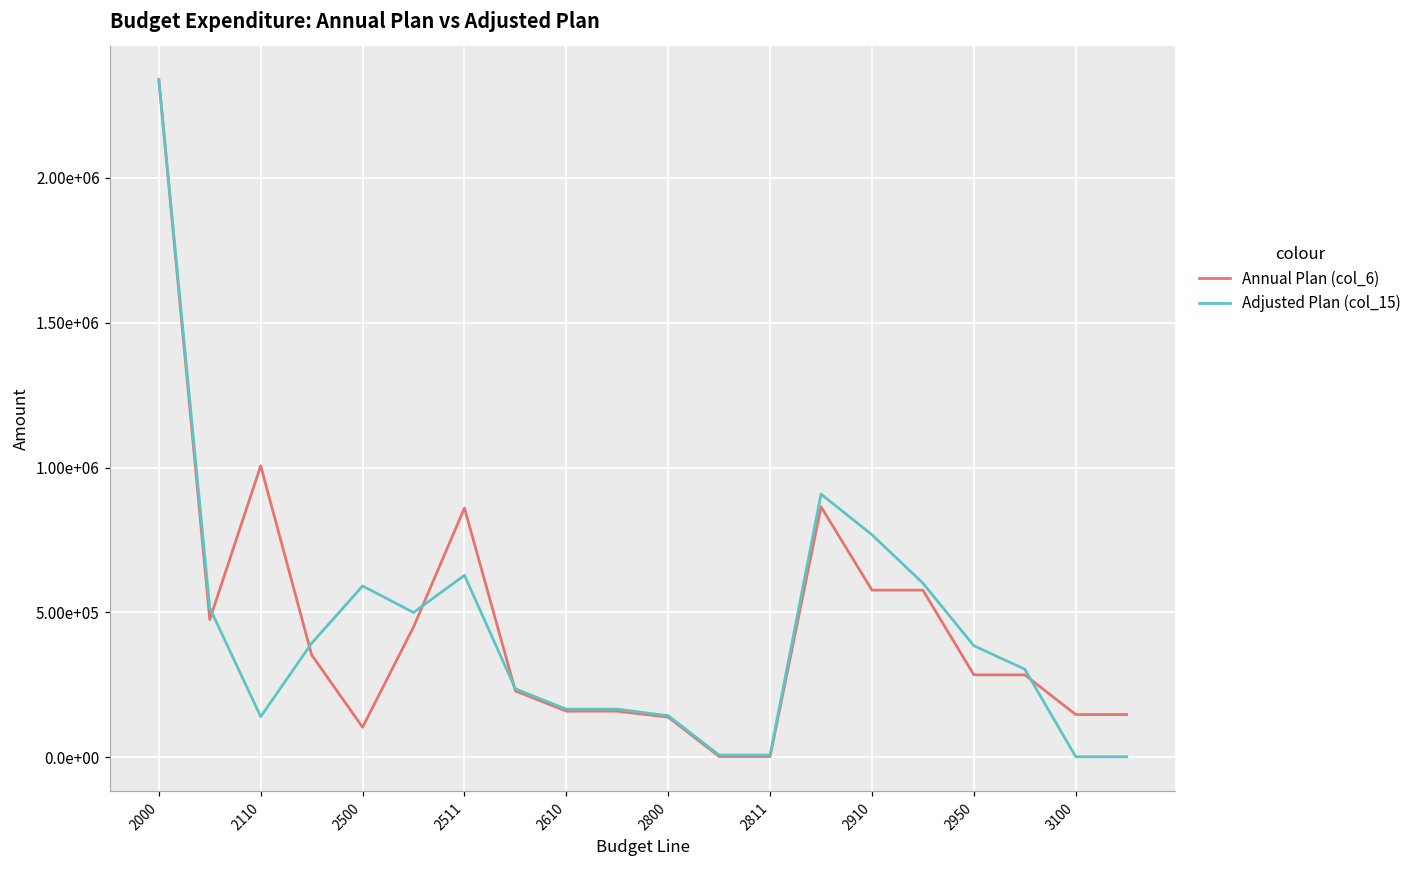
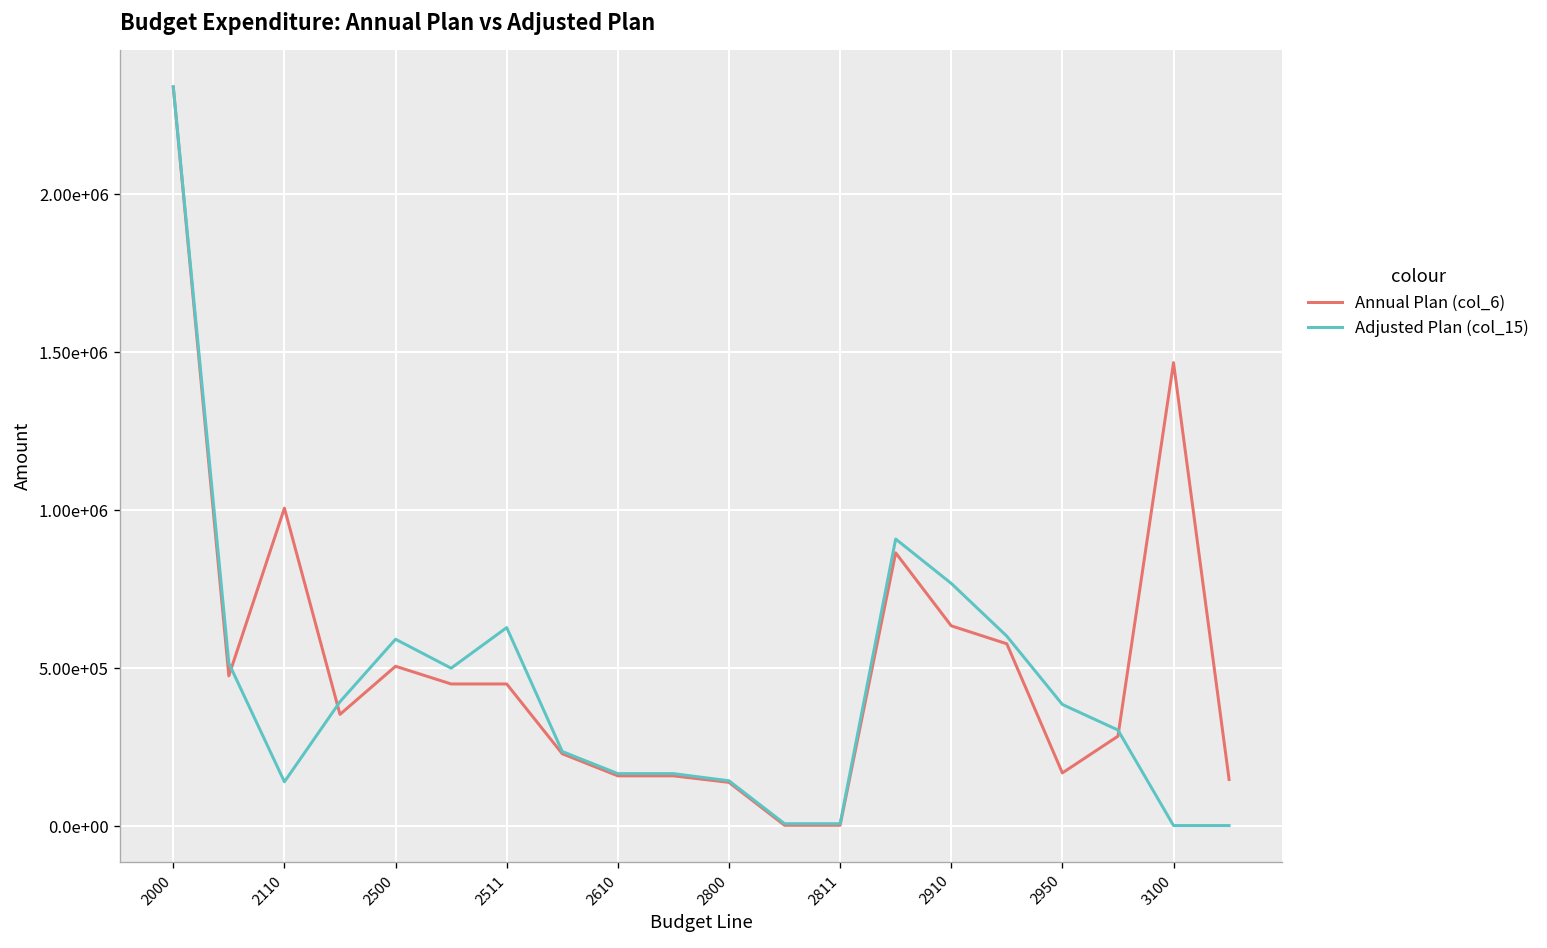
  {
    "Annual Plan (col_6)": {
      "2110": 1010000,
-     "2500": 100000,
-     "2511": 860000,
-     "2910": 580000,
-     "2950": 280000,
-     "3100": 150000
+     "2500": 510000,
+     "2511": 450000,
+     "2910": 630000,
+     "2950": 170000,
+     "3100": 1470000
    },
    "Adjusted Plan (col_15)": {
      "2110": 140000,
      "2500": 590000,
      "2511": 630000,
      "2910": 770000,
      "2950": 390000,
      "3100": 0
    }
  }
